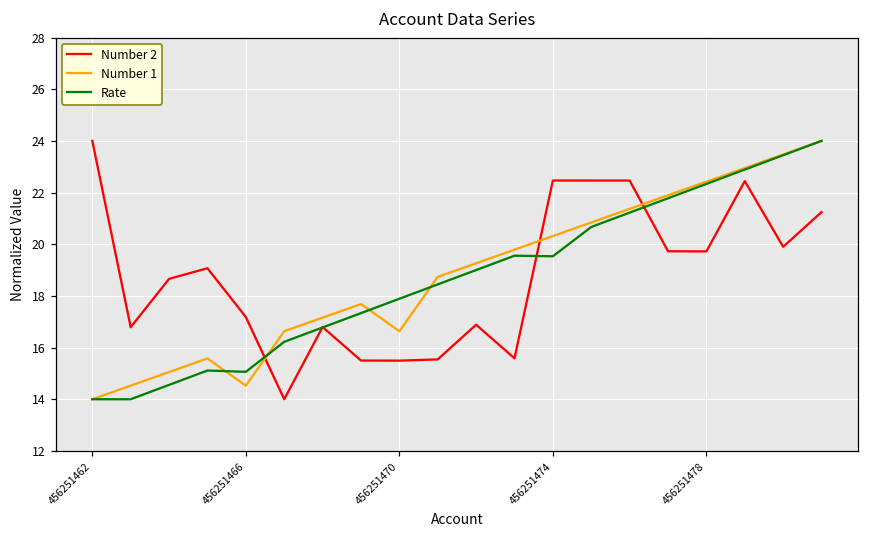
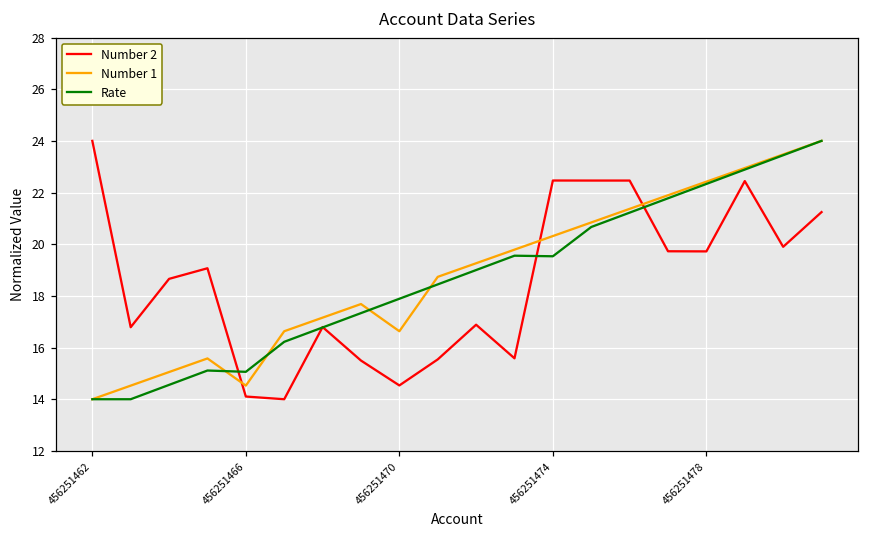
  {
    "Number 2": {
      "456251462": 24.0,
-     "456251466": 17.2,
-     "456251470": 15.5,
+     "456251466": 14.1,
+     "456251470": 14.5,
      "456251474": 22.5,
      "456251478": 19.7
    },
    "Number 1": {
      "456251466": 14.5,
      "456251470": 16.6,
      "456251474": 20.3
    },
    "Rate": {
      "456251466": 15.1,
      "456251470": 17.9,
      "456251474": 19.5
    }
  }
